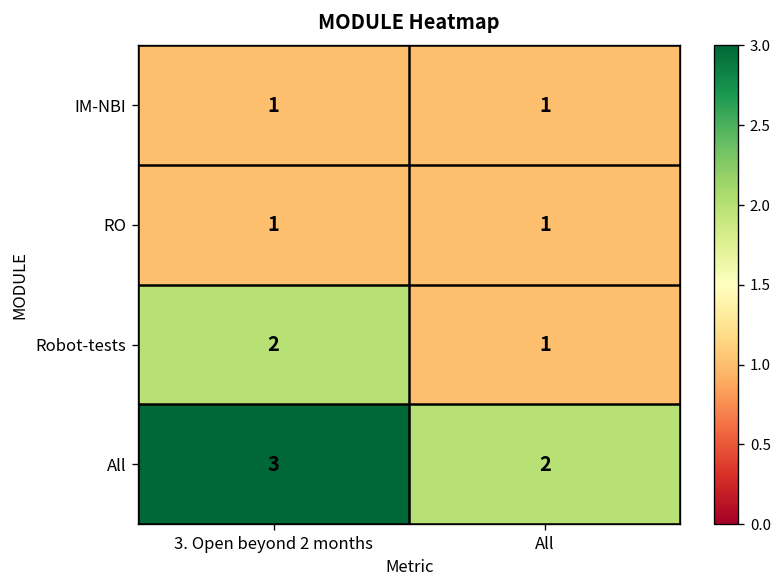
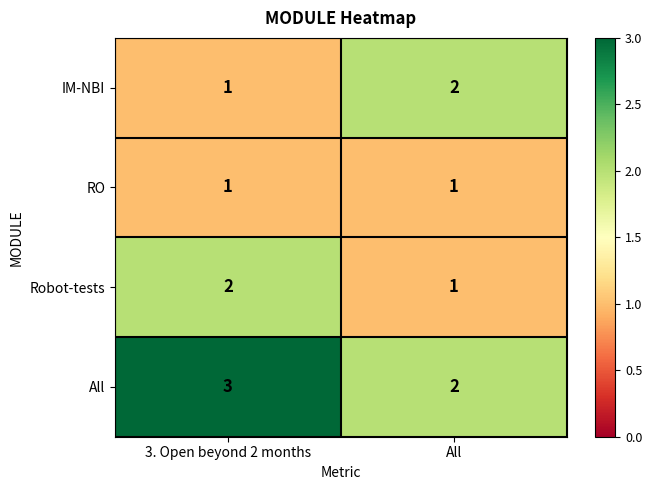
  {
    "IM-NBI": {
      "3. Open beyond 2 months": 1,
-     "All": 1
+     "All": 2
    },
    "RO": {
      "3. Open beyond 2 months": 1,
      "All": 1
    },
    "Robot-tests": {
      "3. Open beyond 2 months": 2,
      "All": 1
    },
    "All": {
      "3. Open beyond 2 months": 3,
      "All": 2
    }
  }
